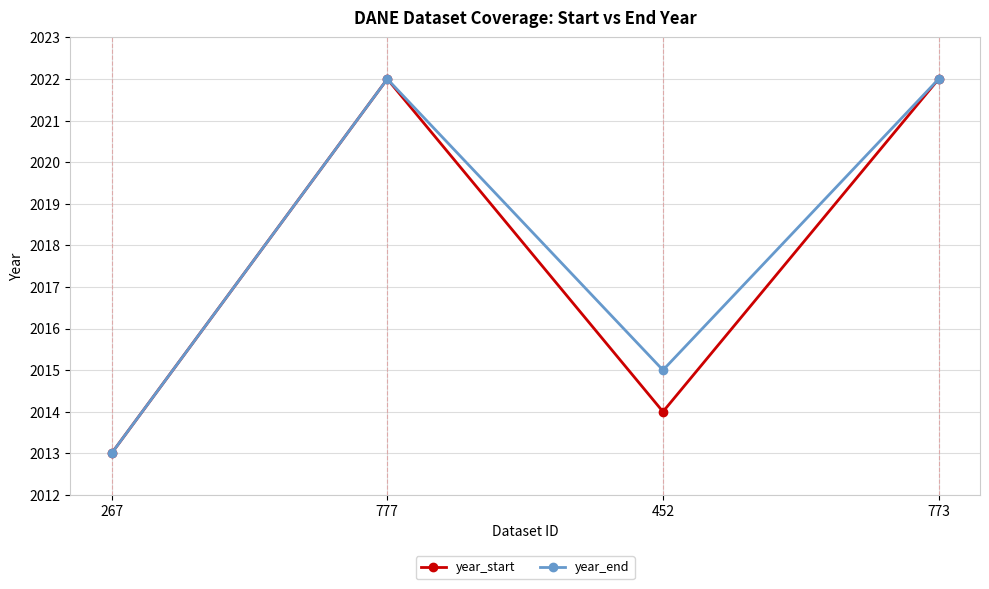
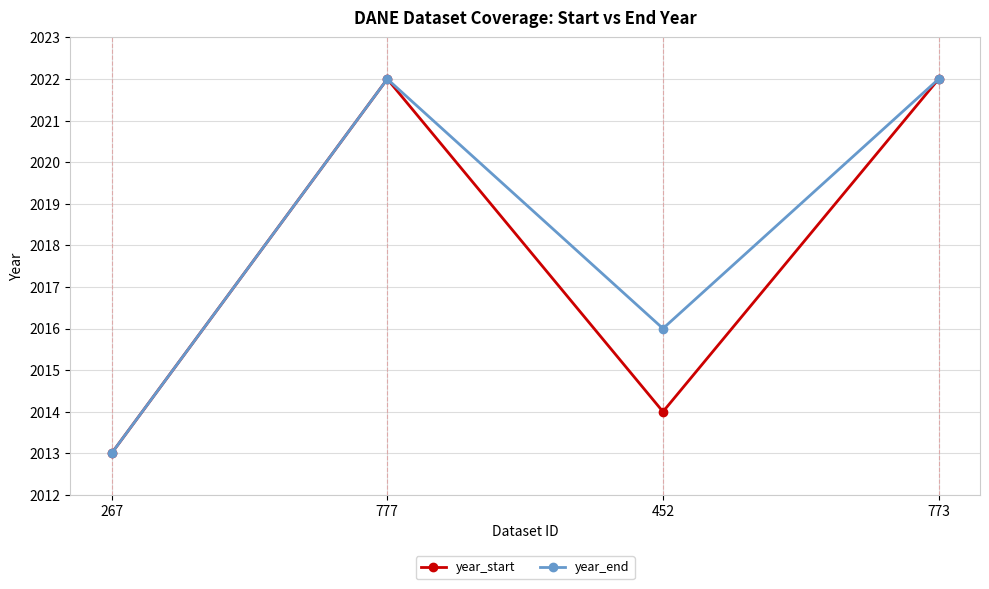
  {
    "year_start": {
      "452": 2014
    },
    "year_end": {
-     "452": 2015
+     "452": 2016
    }
  }
